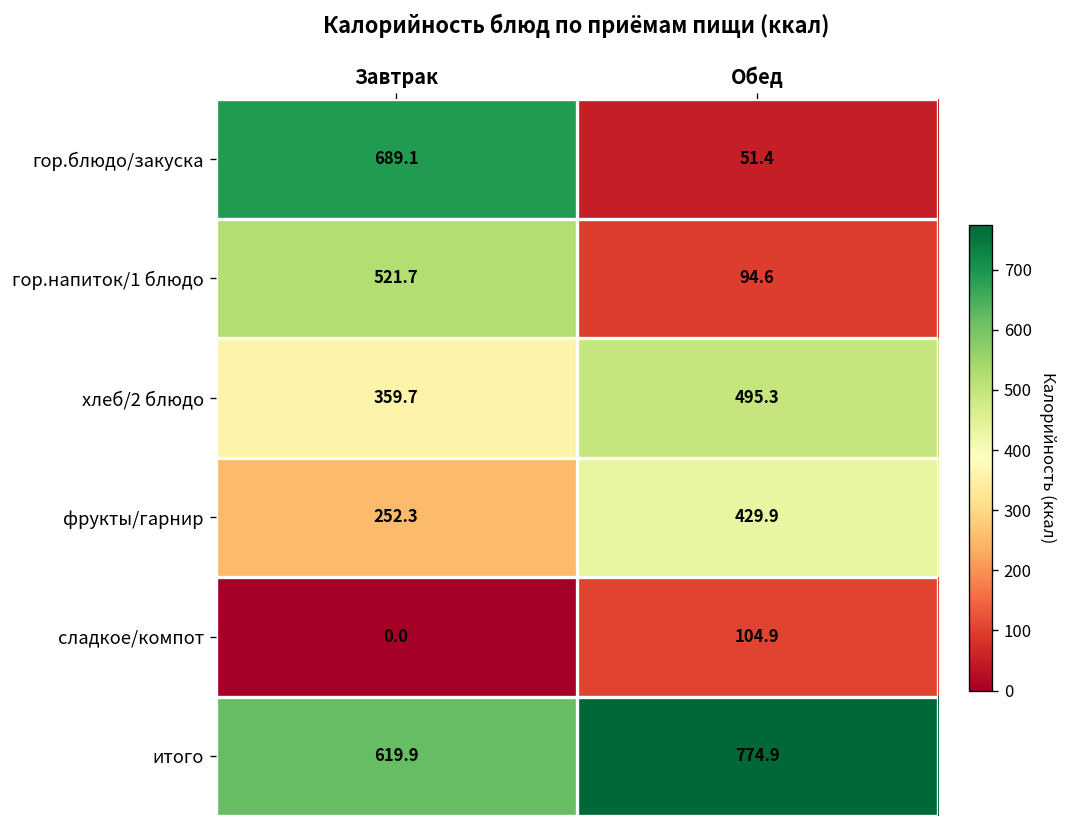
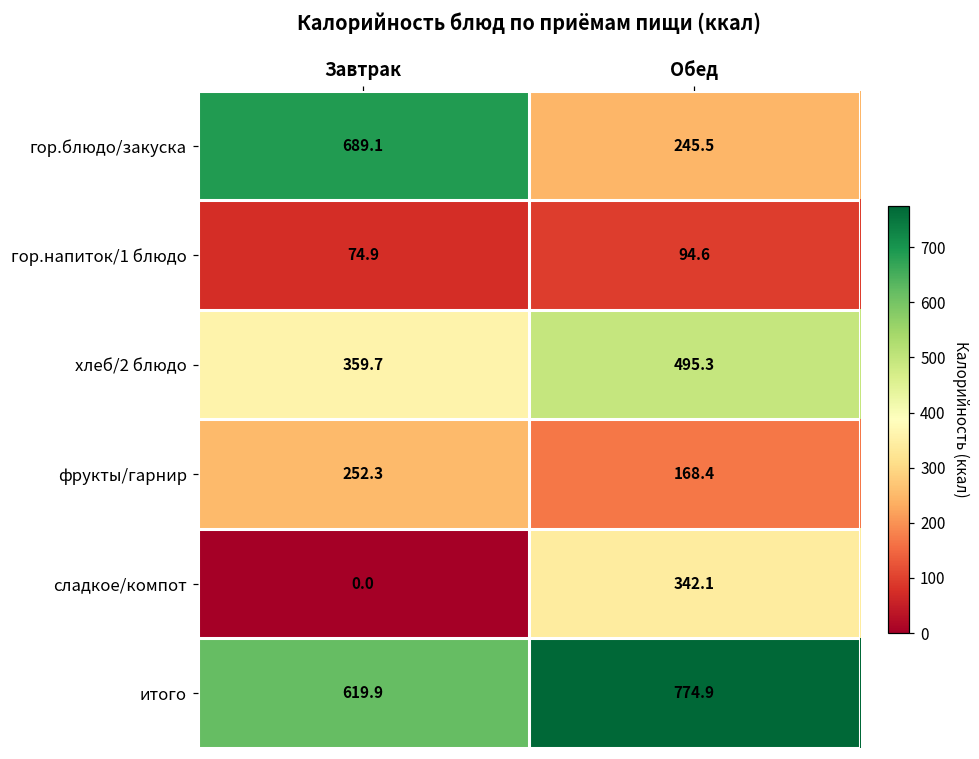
  {
    "гор.блюдо/закуска": {
      "Завтрак": 689.1,
-     "Обед": 51.4
+     "Обед": 245.5
    },
    "гор.напиток/1 блюдо": {
-     "Завтрак": 521.7,
+     "Завтрак": 74.9,
      "Обед": 94.6
    },
    "хлеб/2 блюдо": {
      "Завтрак": 359.7,
      "Обед": 495.3
    },
    "фрукты/гарнир": {
      "Завтрак": 252.3,
-     "Обед": 429.9
+     "Обед": 168.4
    },
    "сладкое/компот": {
      "Завтрак": 0.0,
-     "Обед": 104.9
+     "Обед": 342.1
    },
    "итого": {
      "Завтрак": 619.9,
      "Обед": 774.9
    }
  }
